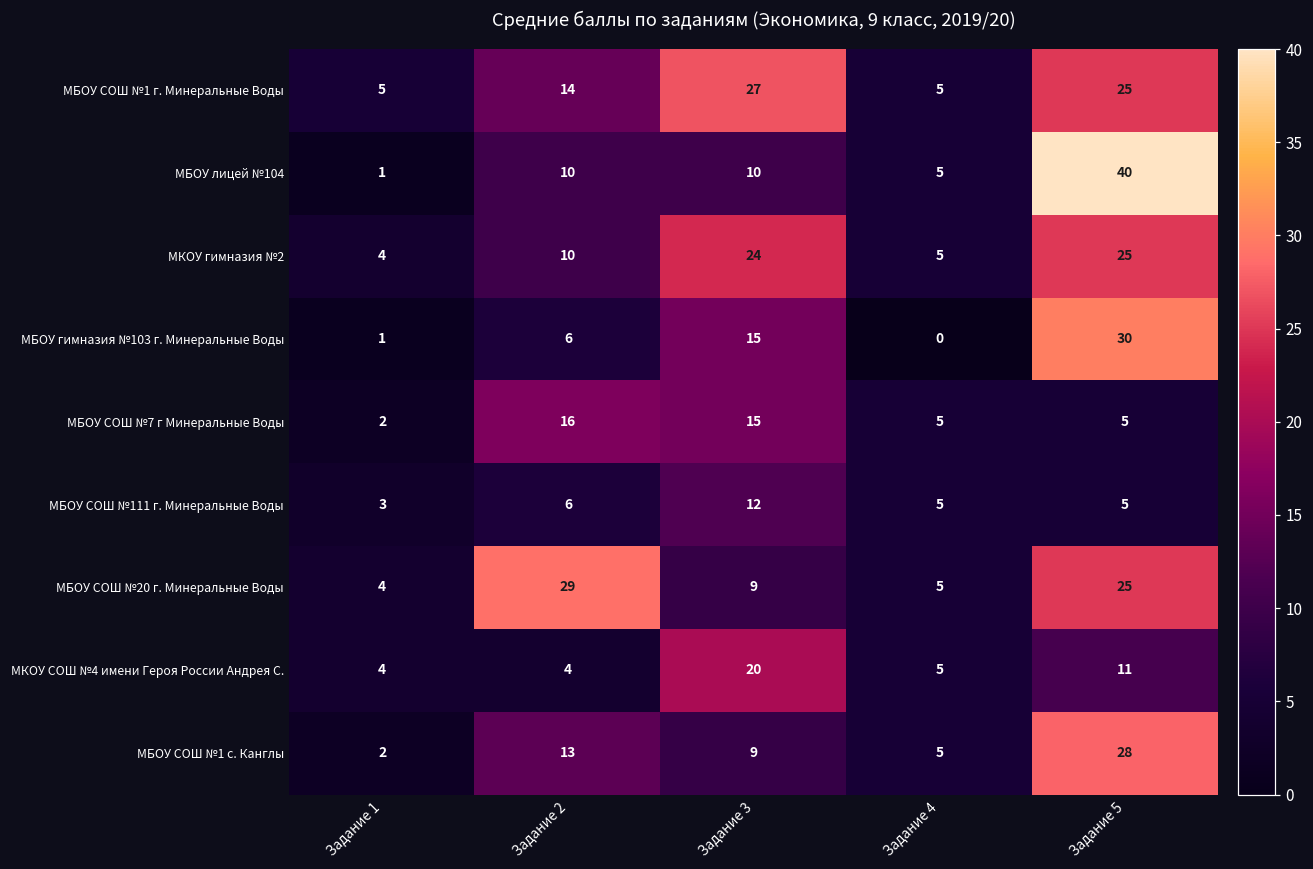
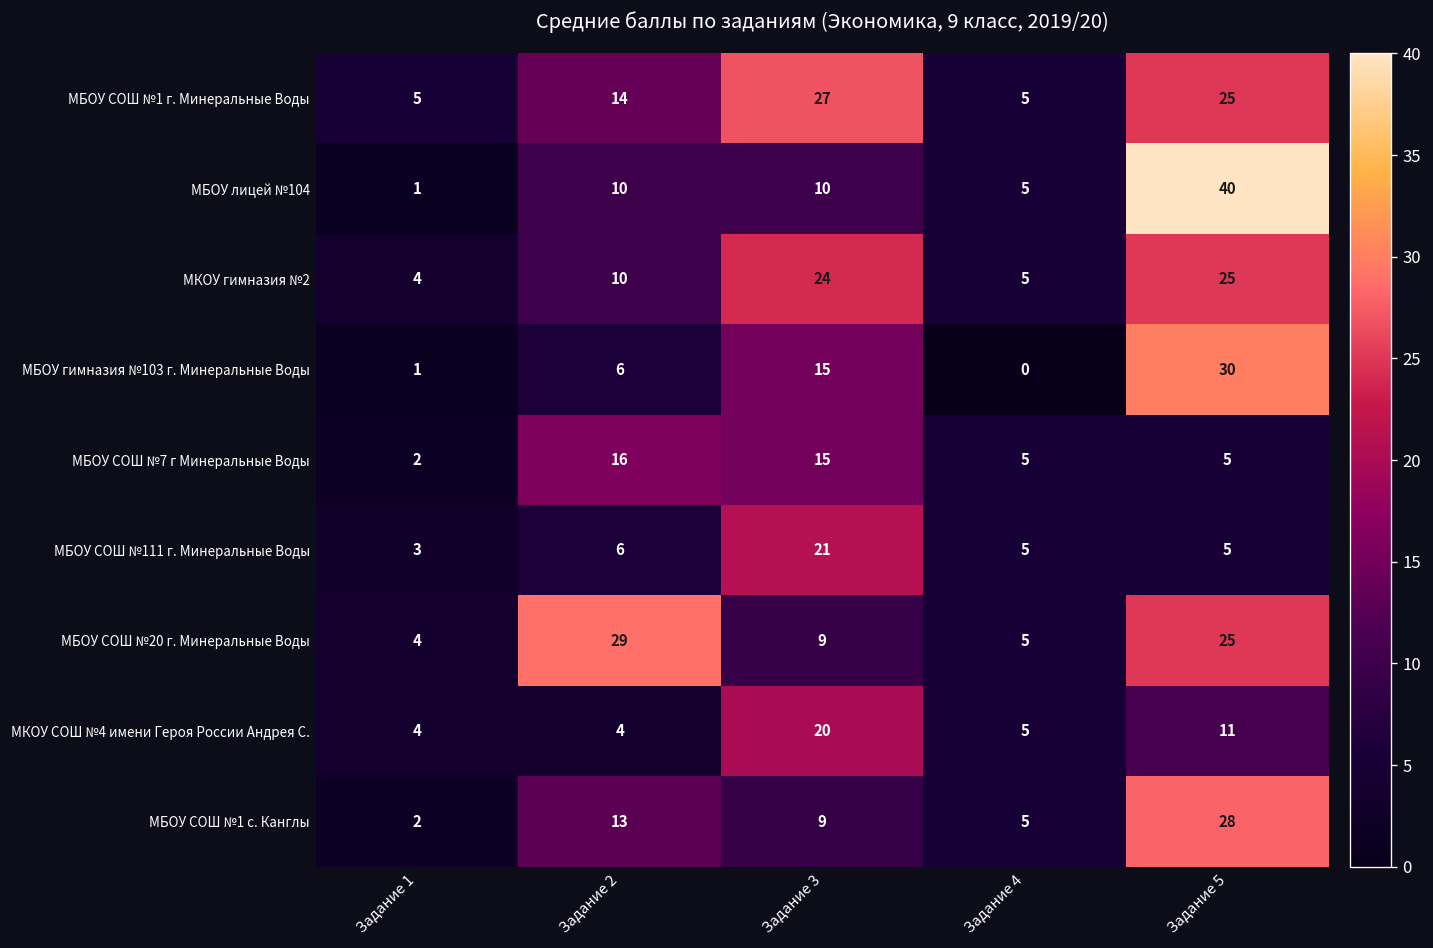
  {
    "МБОУ СОШ №1 г. Минеральные Воды": {
      "Задание 1": 5,
      "Задание 2": 14,
      "Задание 3": 27,
      "Задание 4": 5,
      "Задание 5": 25
    },
    "МБОУ лицей №104": {
      "Задание 1": 1,
      "Задание 2": 10,
      "Задание 3": 10,
      "Задание 4": 5,
      "Задание 5": 40
    },
    "МКОУ гимназия №2": {
      "Задание 1": 4,
      "Задание 2": 10,
      "Задание 3": 24,
      "Задание 4": 5,
      "Задание 5": 25
    },
    "МБОУ гимназия №103 г. Минеральные Воды": {
      "Задание 1": 1,
      "Задание 2": 6,
      "Задание 3": 15,
      "Задание 4": 0,
      "Задание 5": 30
    },
    "МБОУ СОШ №7 г Минеральные Воды": {
      "Задание 1": 2,
      "Задание 2": 16,
      "Задание 3": 15,
      "Задание 4": 5,
      "Задание 5": 5
    },
    "МБОУ СОШ №111 г. Минеральные Воды": {
      "Задание 1": 3,
      "Задание 2": 6,
-     "Задание 3": 12,
+     "Задание 3": 21,
      "Задание 4": 5,
      "Задание 5": 5
    },
    "МБОУ СОШ №20 г. Минеральные Воды": {
      "Задание 1": 4,
      "Задание 2": 29,
      "Задание 3": 9,
      "Задание 4": 5,
      "Задание 5": 25
    },
    "МКОУ СОШ №4 имени Героя России Андрея С.": {
      "Задание 1": 4,
      "Задание 2": 4,
      "Задание 3": 20,
      "Задание 4": 5,
      "Задание 5": 11
    },
    "МБОУ СОШ №1 с. Канглы": {
      "Задание 1": 2,
      "Задание 2": 13,
      "Задание 3": 9,
      "Задание 4": 5,
      "Задание 5": 28
    }
  }
